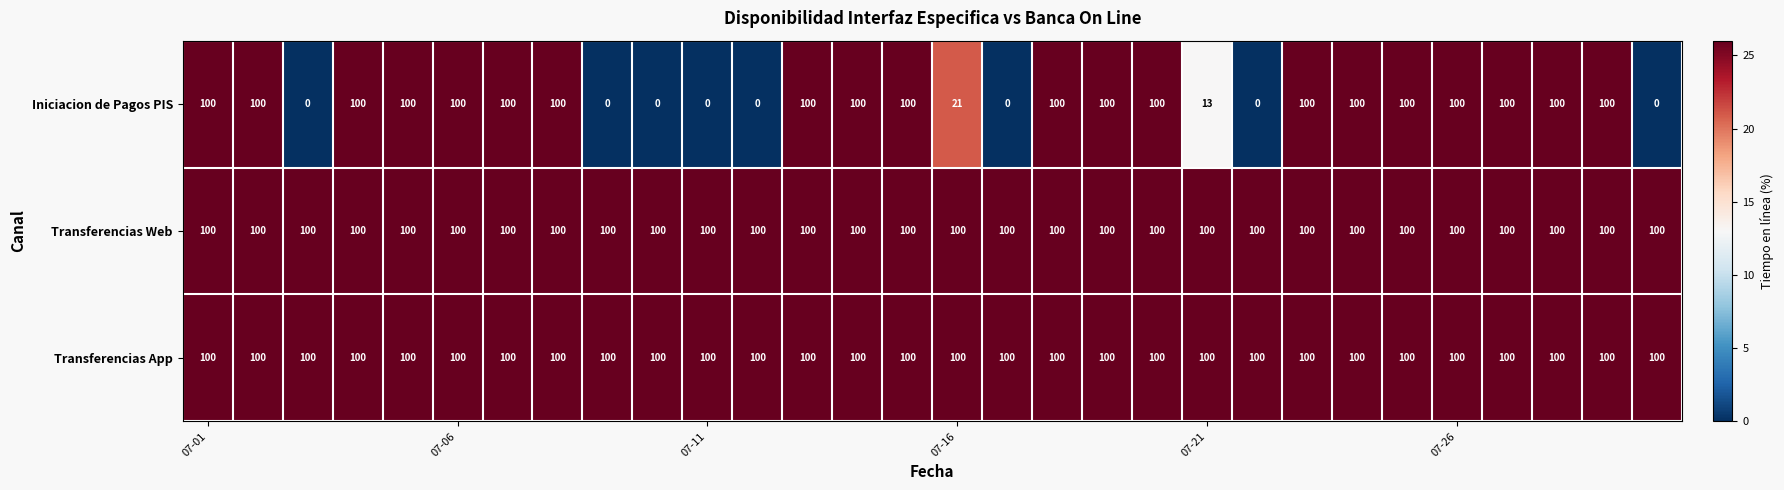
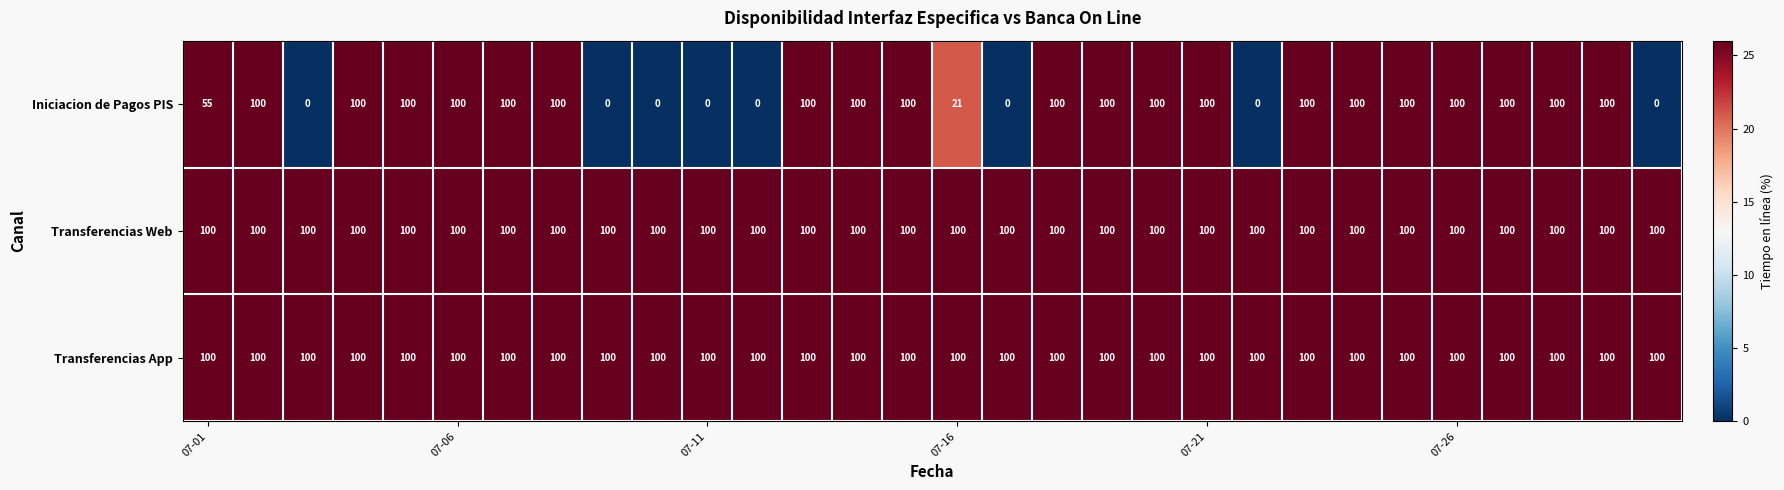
  {
    "Iniciacion de Pagos PIS": {
-     "07-01": 100,
+     "07-01": 55,
      "07-06": 100,
      "07-11": 0,
      "07-16": 21,
-     "07-21": 13,
+     "07-21": 100,
      "07-26": 100
    },
    "Transferencias Web": {
      "07-01": 100,
      "07-06": 100,
      "07-11": 100,
      "07-16": 100,
      "07-21": 100,
      "07-26": 100
    },
    "Transferencias App": {
      "07-01": 100,
      "07-06": 100,
      "07-11": 100,
      "07-16": 100,
      "07-21": 100,
      "07-26": 100
    }
  }
